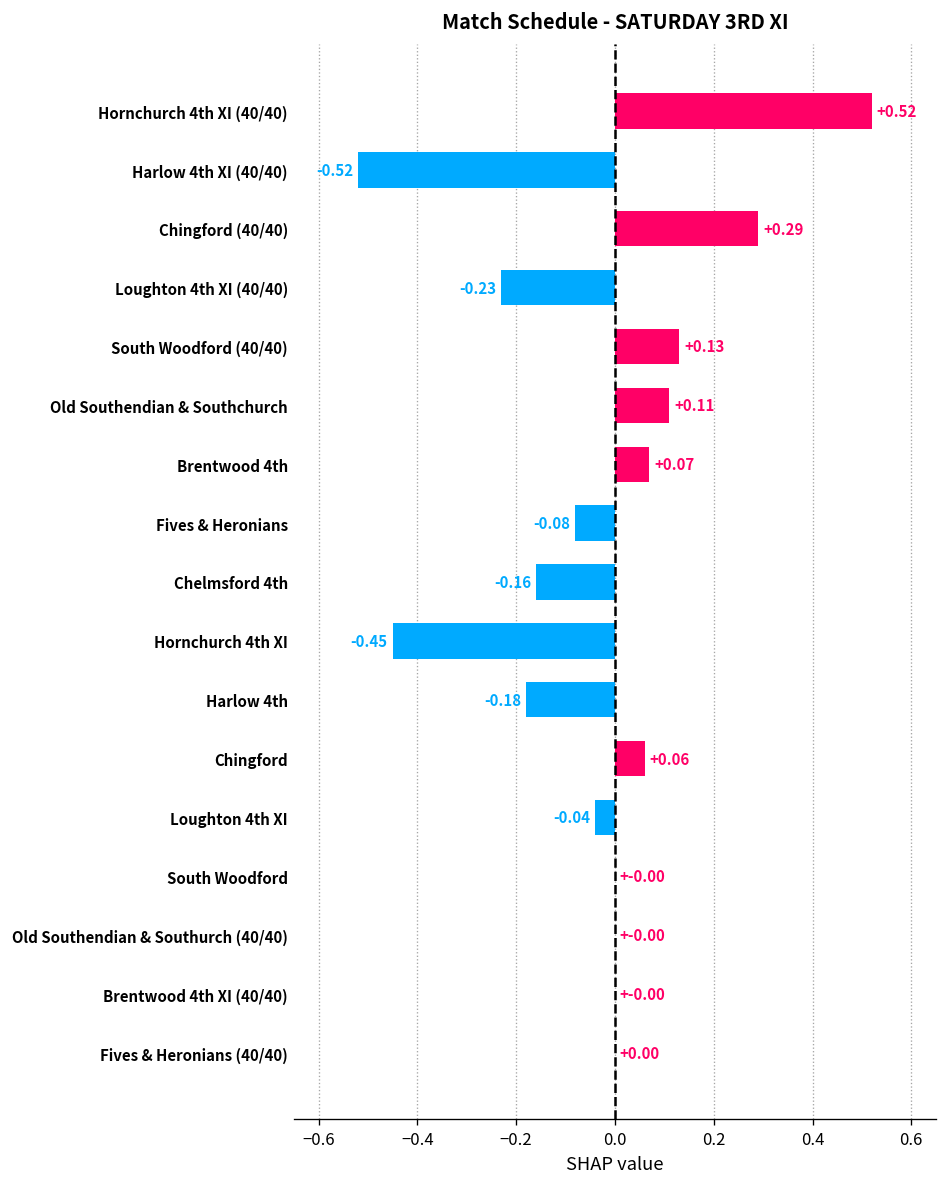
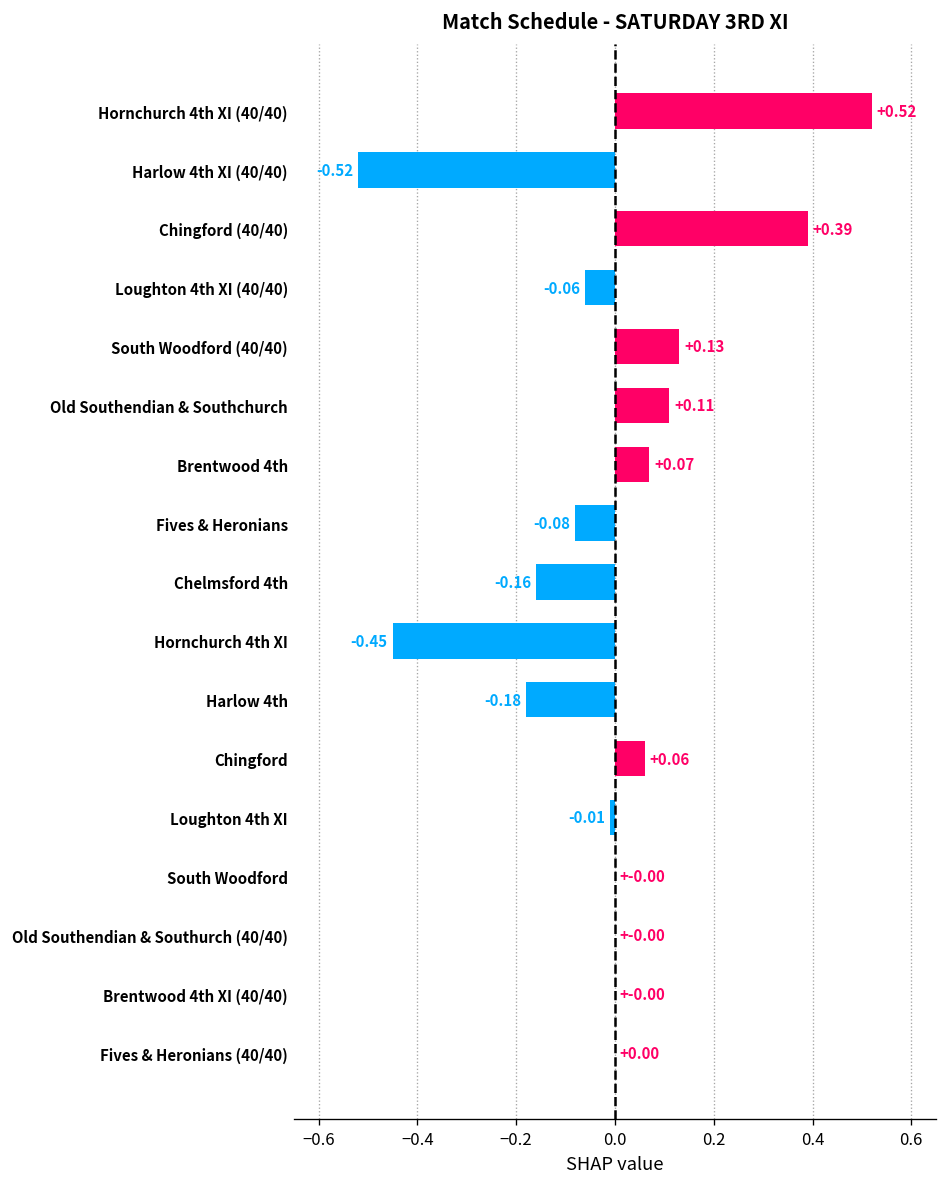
  {
    "Hornchurch 4th XI (40/40)": "+0.52",
    "Harlow 4th XI (40/40)": "-0.52",
-   "Chingford (40/40)": "+0.29",
-   "Loughton 4th XI (40/40)": "-0.23",
+   "Chingford (40/40)": "+0.39",
+   "Loughton 4th XI (40/40)": "-0.06",
    "South Woodford (40/40)": "+0.13",
    "Old Southendian & Southchurch": "+0.11",
    "Brentwood 4th": "+0.07",
    "Fives & Heronians": "-0.08",
    "Chelmsford 4th": "-0.16",
    "Hornchurch 4th XI": "-0.45",
    "Harlow 4th": "-0.18",
    "Chingford": "+0.06",
-   "Loughton 4th XI": "-0.04",
+   "Loughton 4th XI": "-0.01",
    "South Woodford": "+-0.00",
    "Old Southendian & Southurch (40/40)": "+-0.00",
    "Brentwood 4th XI (40/40)": "+-0.00",
    "Fives & Heronians (40/40)": "+0.00"
  }
